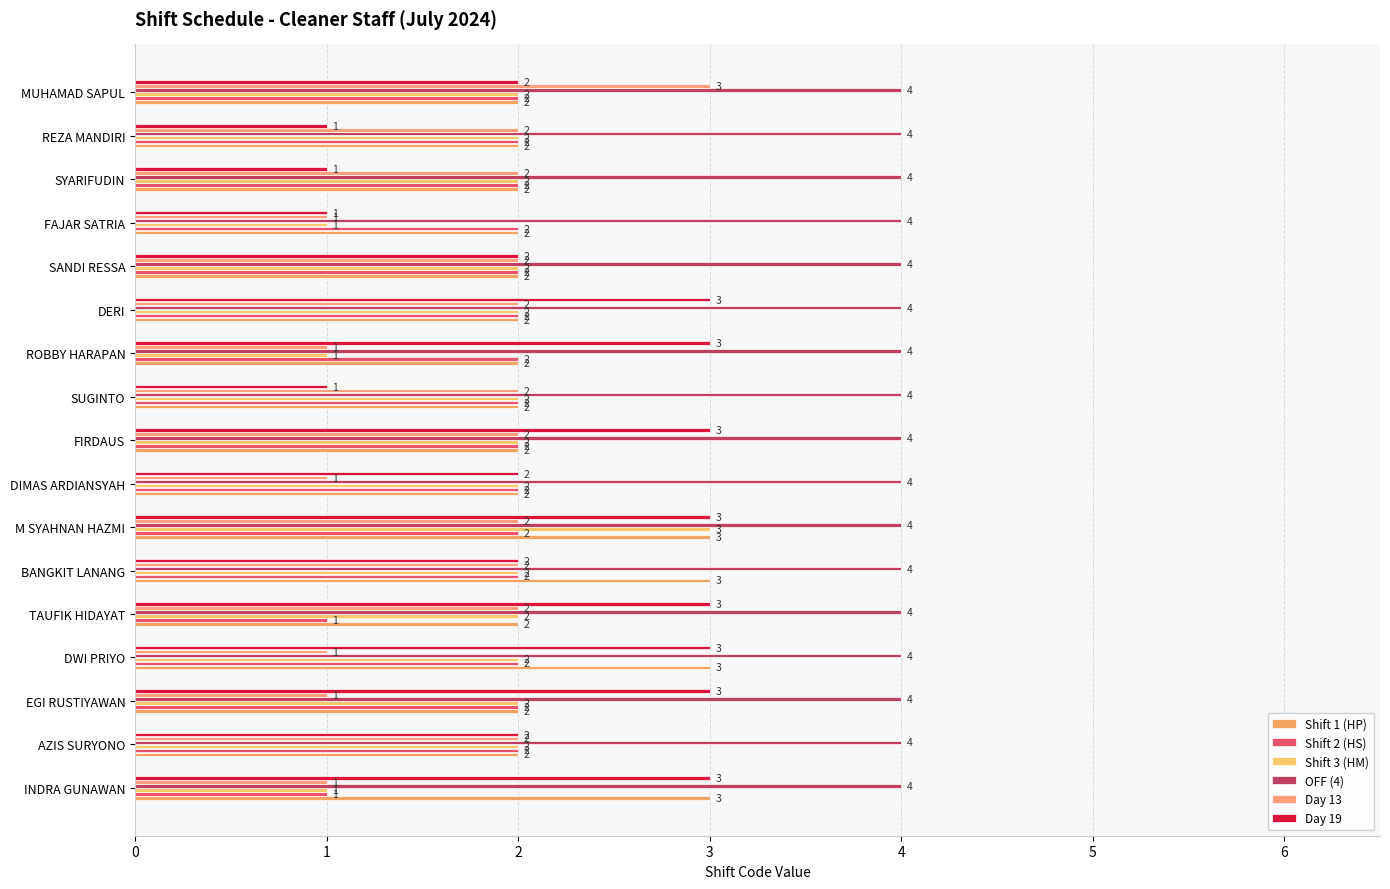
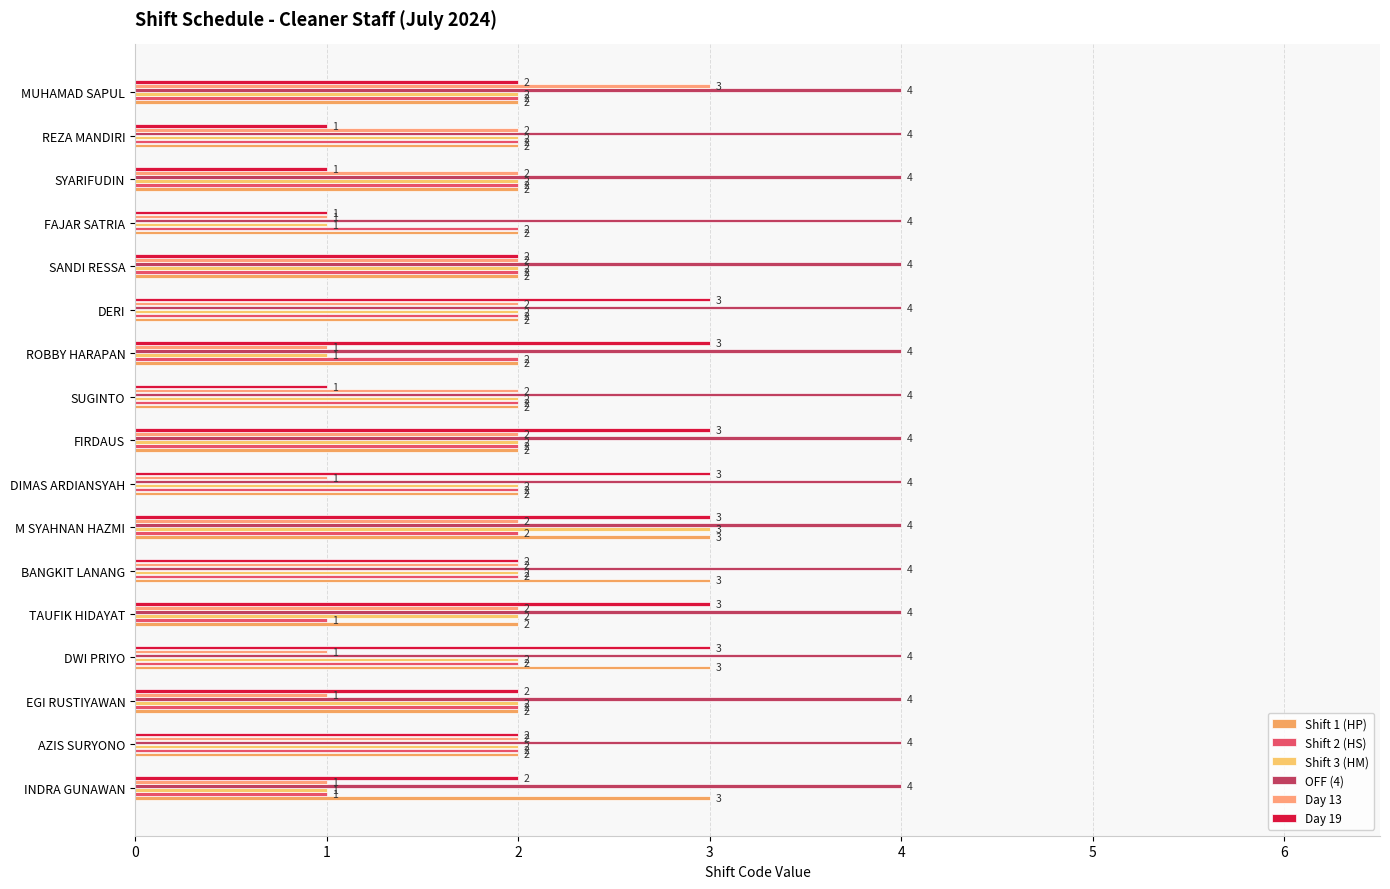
  {
    "Day 19": {
      "MUHAMAD SAPUL": 2,
      "REZA MANDIRI": 1,
      "SYARIFUDIN": 1,
      "DERI": 3,
      "ROBBY HARAPAN": 3,
      "SUGINTO": 1,
      "FIRDAUS": 3,
-     "DIMAS ARDIANSYAH": 2,
+     "DIMAS ARDIANSYAH": 3,
      "M SYAHNAN HAZMI": 3,
      "TAUFIK HIDAYAT": 3,
      "DWI PRIYO": 3,
-     "EGI RUSTIYAWAN": 3,
-     "INDRA GUNAWAN": 3
+     "EGI RUSTIYAWAN": 2,
+     "INDRA GUNAWAN": 2
    }
  }
